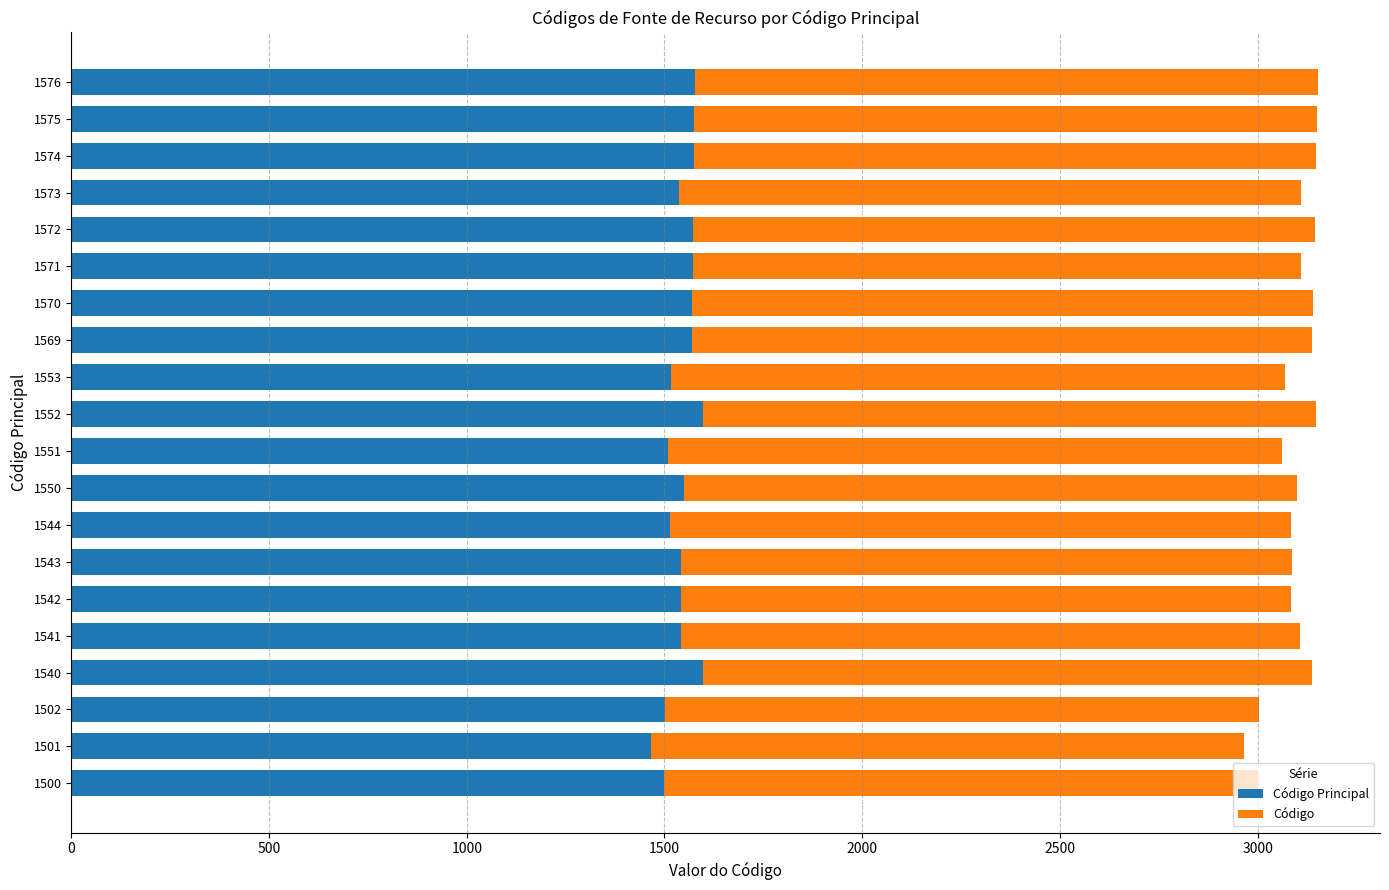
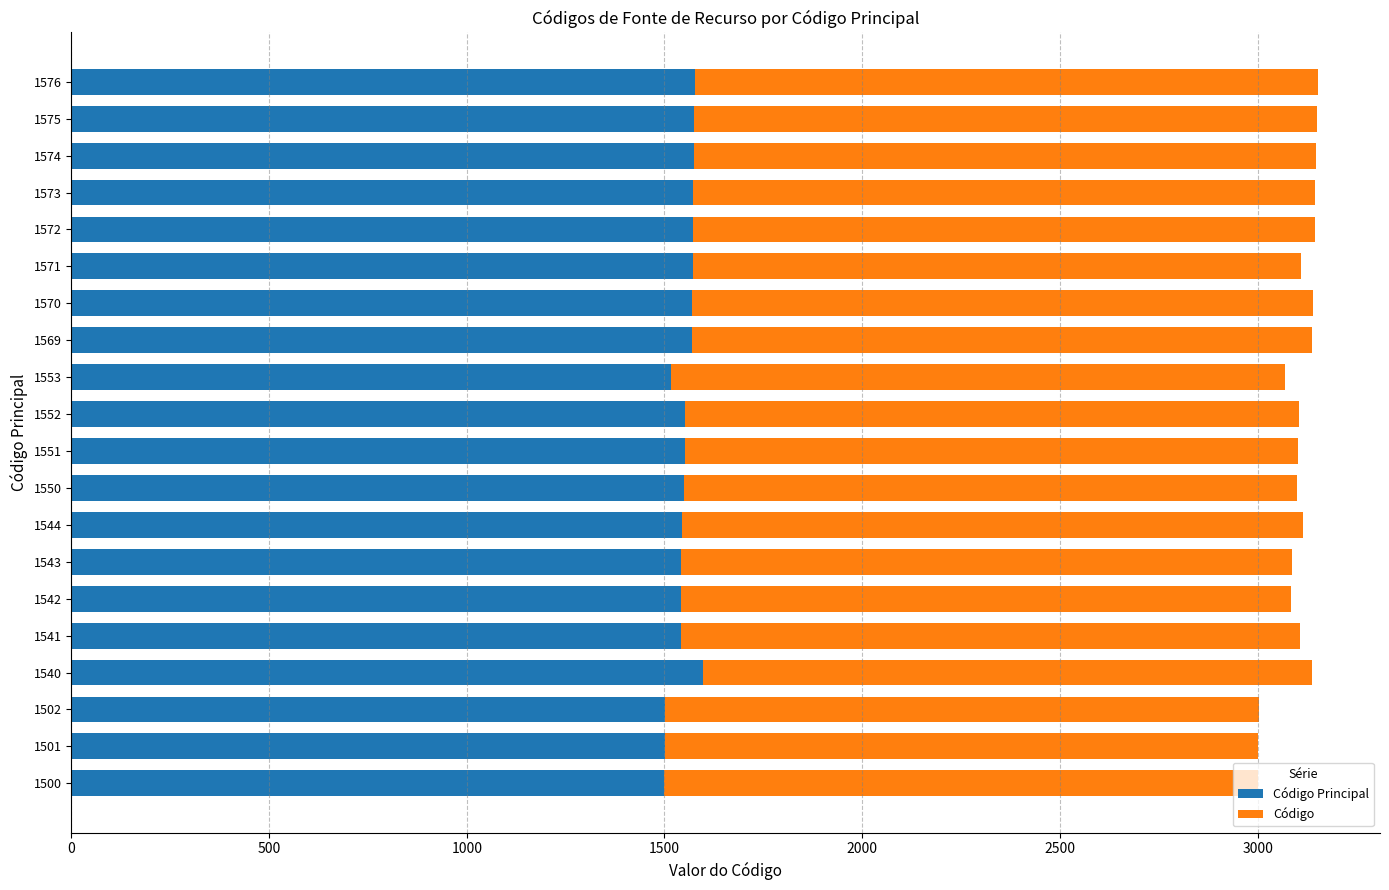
  {
    "Código Principal": {
      "1576": 1580,
      "1575": 1580,
      "1574": 1570,
-     "1573": 1540,
+     "1573": 1570,
      "1572": 1570,
      "1571": 1570,
      "1570": 1570,
      "1569": 1570,
      "1553": 1520,
-     "1552": 1600,
-     "1551": 1510,
+     "1552": 1550,
+     "1551": 1550,
      "1550": 1550,
-     "1544": 1510,
+     "1544": 1540,
      "1543": 1540,
      "1542": 1540,
      "1541": 1540,
      "1540": 1600,
      "1502": 1500,
-     "1501": 1470,
+     "1501": 1500,
      "1500": 1500
    },
    "Código": {
      "1576": 1580,
      "1575": 1580,
      "1574": 1570,
      "1573": 1570,
      "1572": 1570,
      "1571": 1540,
      "1570": 1570,
      "1569": 1570,
      "1553": 1550,
      "1552": 1550,
      "1551": 1550,
      "1550": 1550,
      "1544": 1570,
      "1543": 1540,
      "1542": 1540,
      "1541": 1570,
      "1540": 1540,
      "1502": 1500,
      "1501": 1500
    }
  }
